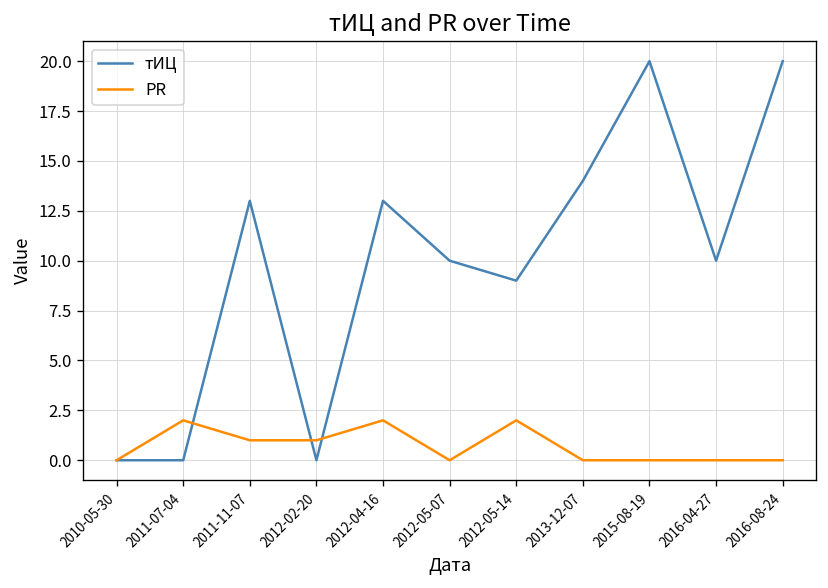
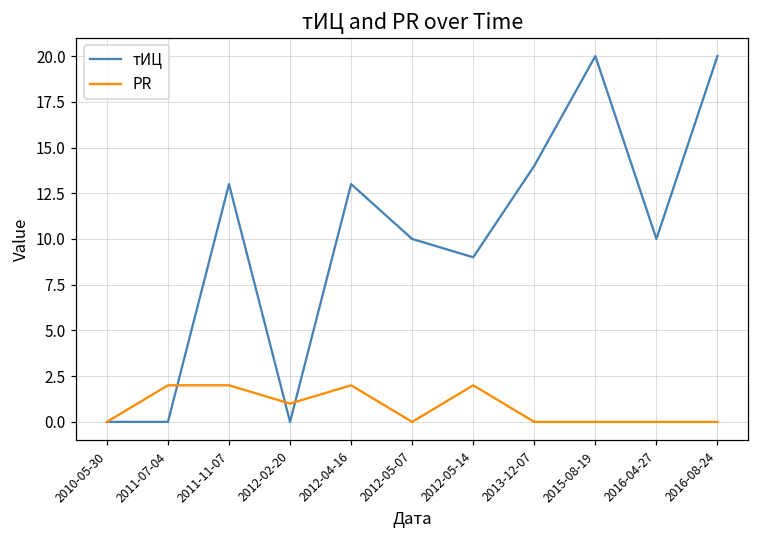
  {
    "тИЦ": {
      "2011-07-04": 0,
      "2011-11-07": 13,
      "2012-02-20": 0,
      "2012-04-16": 13,
      "2012-05-07": 10,
      "2012-05-14": 9,
      "2013-12-07": 14,
      "2015-08-19": 20,
      "2016-04-27": 10,
      "2016-08-24": 20
    },
    "PR": {
      "2011-07-04": 2,
-     "2011-11-07": 1,
+     "2011-11-07": 2,
      "2012-02-20": 1,
      "2012-04-16": 2,
      "2012-05-07": 0,
      "2012-05-14": 2,
      "2013-12-07": 0,
      "2015-08-19": 0,
      "2016-04-27": 0,
      "2016-08-24": 0
    }
  }
